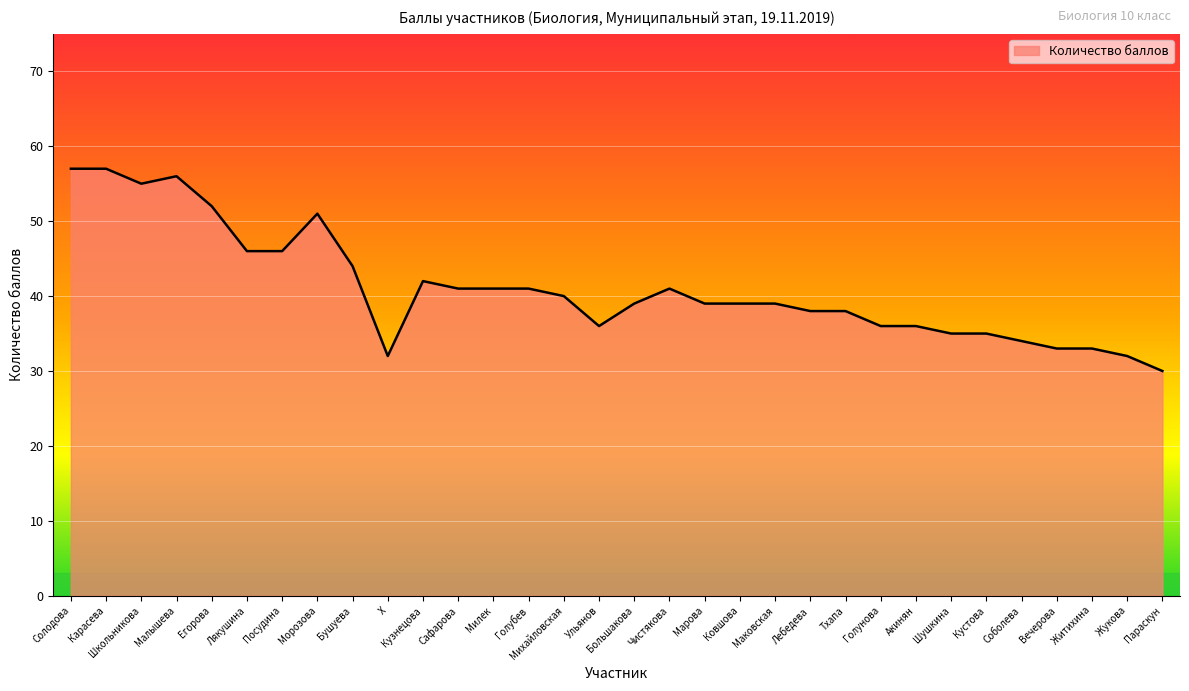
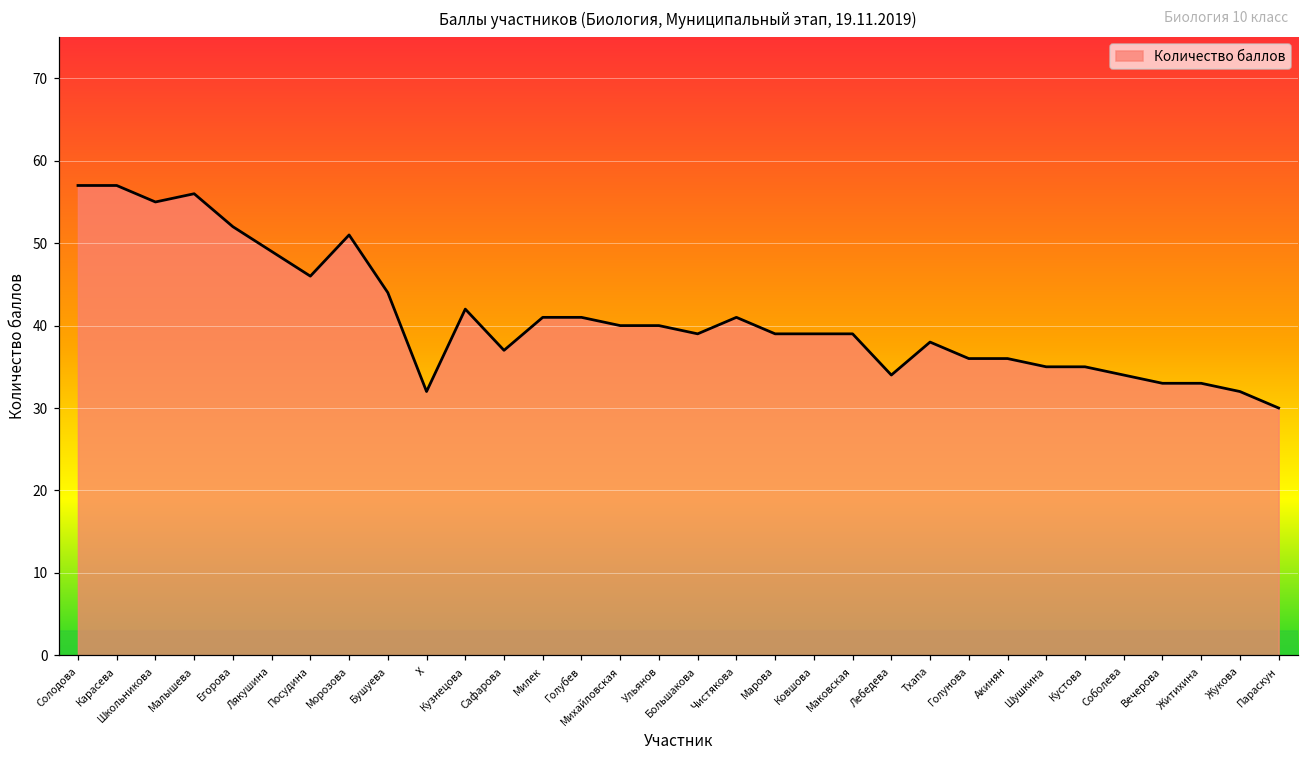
  {
    "Солодова": 57,
    "Карасева": 57,
    "Школьникова": 55,
    "Малышева": 56,
    "Егорова": 52,
-   "Лякушина": 46,
+   "Лякушина": 49,
    "Посудина": 46,
    "Морозова": 51,
    "Бушуева": 44,
    "X": 32,
    "Кузнецова": 42,
-   "Сафарова": 41,
+   "Сафарова": 37,
    "Милек": 41,
    "Голубев": 41,
    "Михайловская": 40,
-   "Ульянов": 36,
+   "Ульянов": 40,
    "Большакова": 39,
    "Чистякова": 41,
    "Марова": 39,
    "Ковшова": 39,
    "Маковская": 39,
-   "Лебедева": 38,
+   "Лебедева": 34,
    "Тхапа": 38,
    "Голунова": 36,
    "Акинян": 36,
    "Шушкина": 35,
    "Кустова": 35,
    "Соболева": 34,
    "Вечерова": 33,
    "Житихина": 33,
    "Жукова": 32,
    "Параскун": 30
  }
